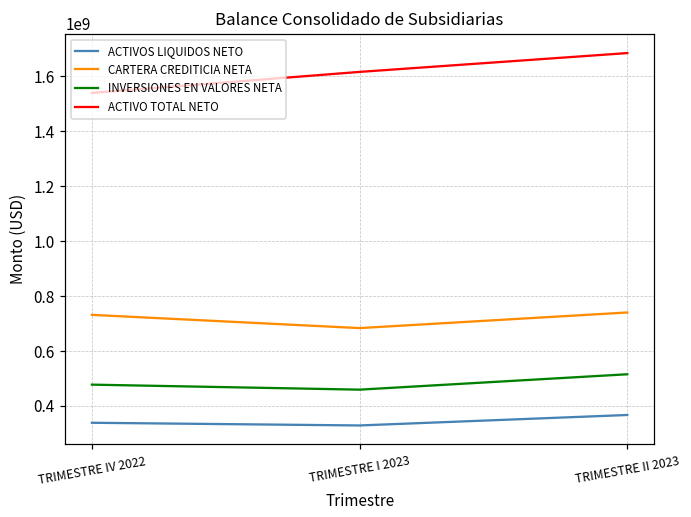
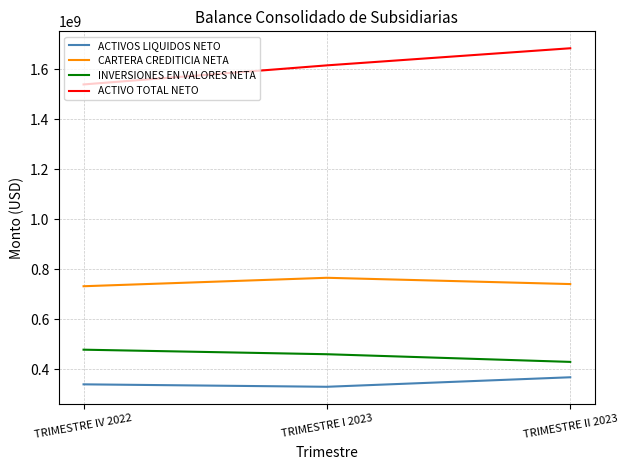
  {
    "ACTIVOS LIQUIDOS NETO": {
      "TRIMESTRE IV 2022": 340000000,
      "TRIMESTRE I 2023": 330000000,
      "TRIMESTRE II 2023": 370000000
    },
    "CARTERA CREDITICIA NETA": {
      "TRIMESTRE IV 2022": 730000000,
-     "TRIMESTRE I 2023": 680000000,
+     "TRIMESTRE I 2023": 770000000,
      "TRIMESTRE II 2023": 740000000
    },
    "INVERSIONES EN VALORES NETA": {
      "TRIMESTRE IV 2022": 480000000,
      "TRIMESTRE I 2023": 460000000,
-     "TRIMESTRE II 2023": 520000000
+     "TRIMESTRE II 2023": 430000000
    },
    "ACTIVO TOTAL NETO": {
      "TRIMESTRE I 2023": 1620000000,
      "TRIMESTRE II 2023": 1680000000
    }
  }
